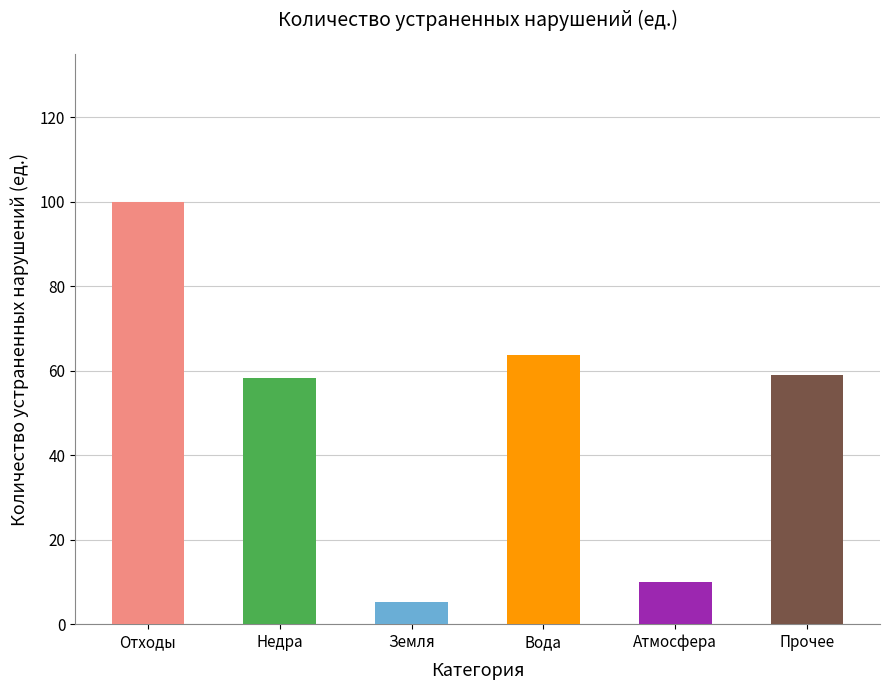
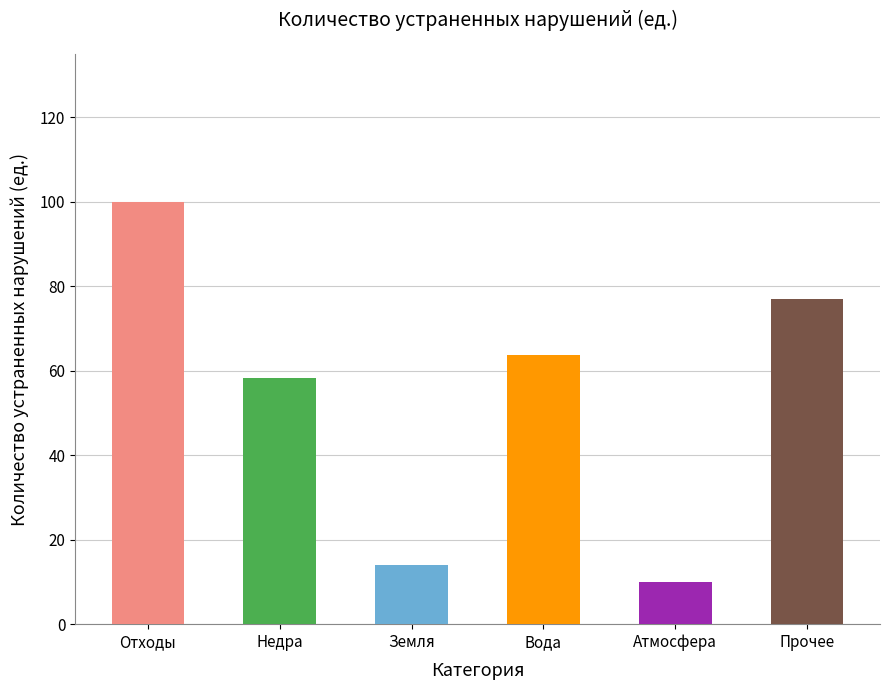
  {
    "Отходы": 100,
    "Недра": 58,
-   "Земля": 5,
+   "Земля": 14,
    "Вода": 64,
    "Атмосфера": 10,
-   "Прочее": 59
+   "Прочее": 77
  }
